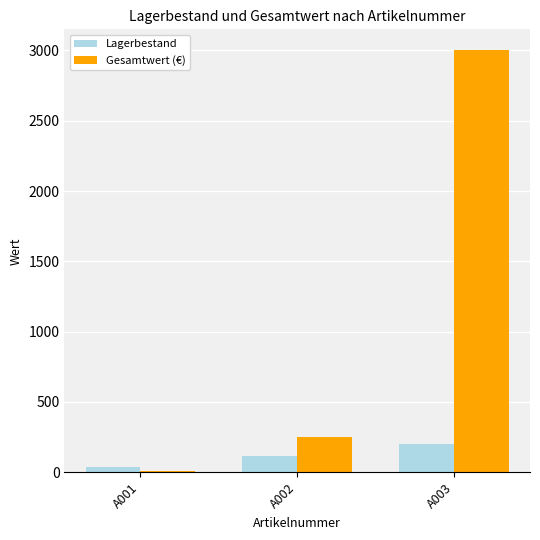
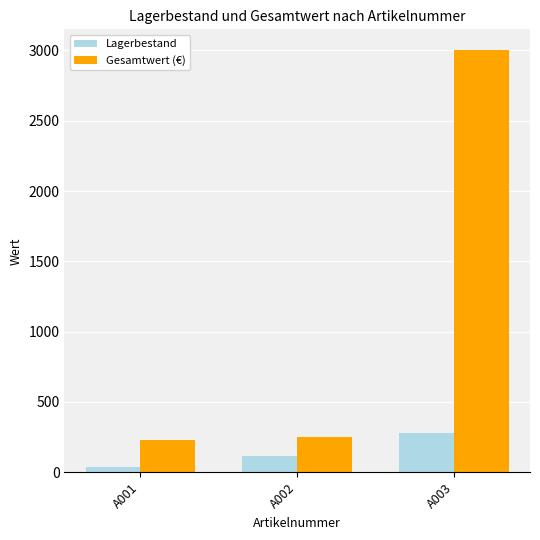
  {
    "Lagerbestand": {
      "A001": 40,
      "A002": 120,
-     "A003": 200
+     "A003": 280
    },
    "Gesamtwert (€)": {
-     "A001": 10,
+     "A001": 230,
      "A002": 250,
      "A003": 3000
    }
  }
